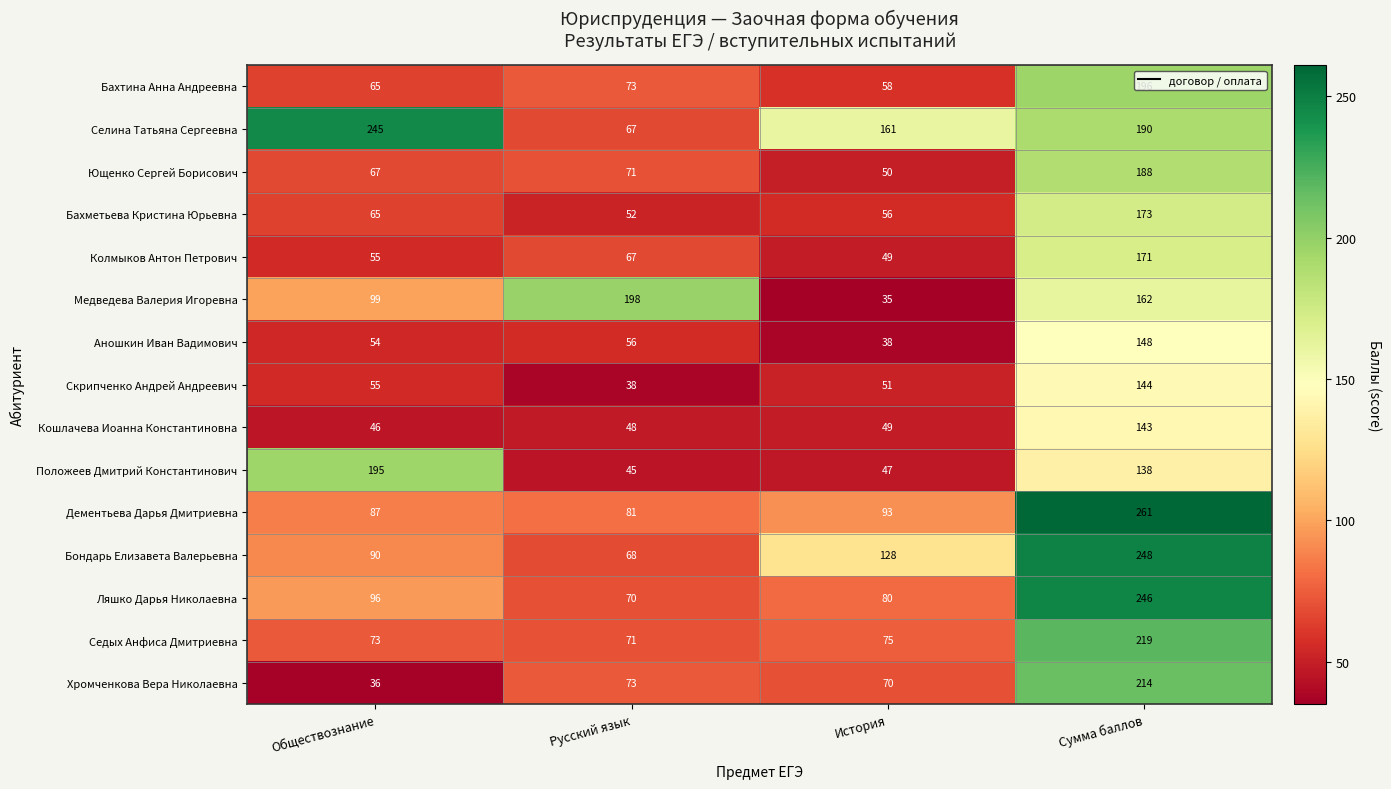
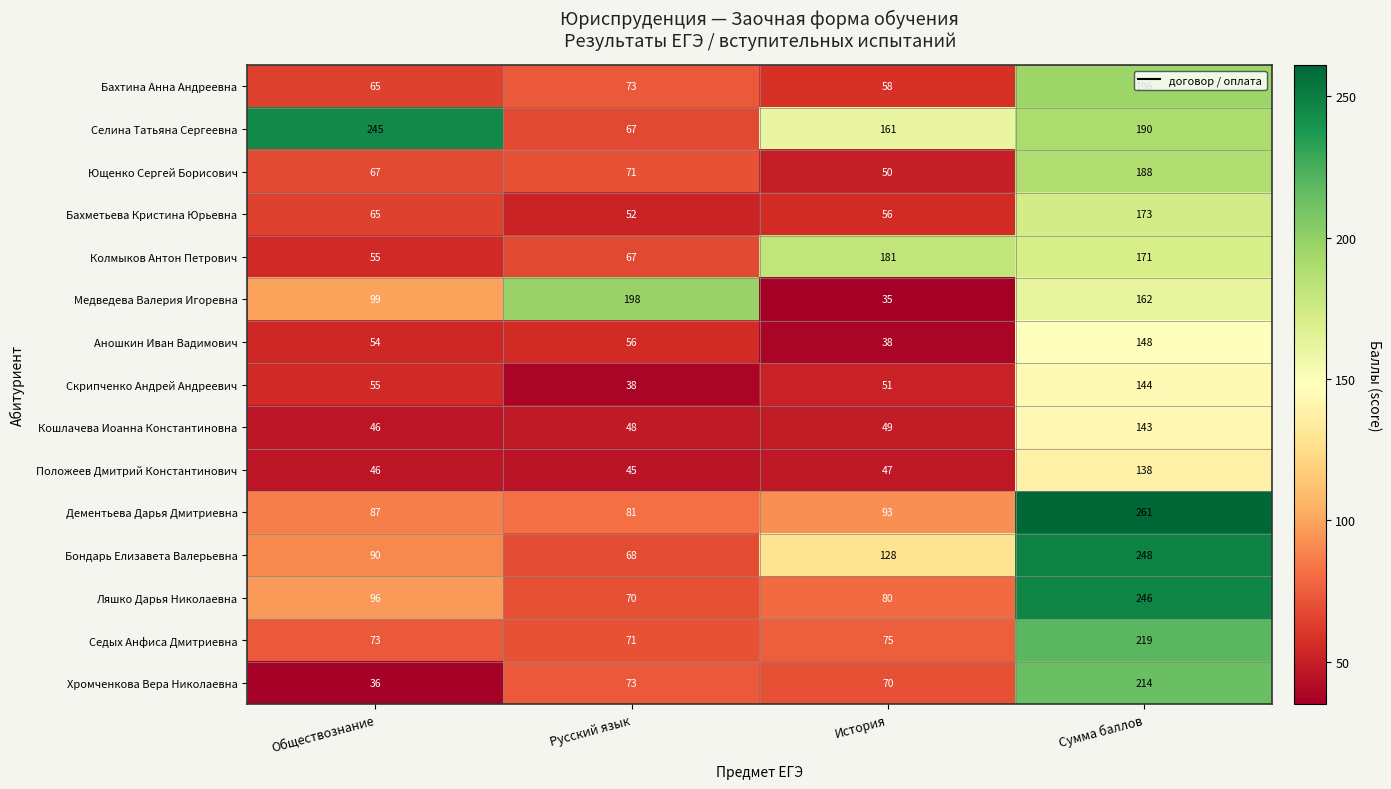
  {
    "Бахтина Анна Андреевна": {
      "Обществознание": 65,
      "Русский язык": 73,
      "История": 58
    },
    "Селина Татьяна Сергеевна": {
      "Обществознание": 245,
      "Русский язык": 67,
      "История": 161,
      "Сумма баллов": 190
    },
    "Ющенко Сергей Борисович": {
      "Обществознание": 67,
      "Русский язык": 71,
      "История": 50,
      "Сумма баллов": 188
    },
    "Бахметьева Кристина Юрьевна": {
      "Обществознание": 65,
      "Русский язык": 52,
      "История": 56,
      "Сумма баллов": 173
    },
    "Колмыков Антон Петрович": {
      "Обществознание": 55,
      "Русский язык": 67,
-     "История": 49,
+     "История": 181,
      "Сумма баллов": 171
    },
    "Медведева Валерия Игоревна": {
      "Обществознание": 99,
      "Русский язык": 198,
      "История": 35,
      "Сумма баллов": 162
    },
    "Аношкин Иван Вадимович": {
      "Обществознание": 54,
      "Русский язык": 56,
      "История": 38,
      "Сумма баллов": 148
    },
    "Скрипченко Андрей Андреевич": {
      "Обществознание": 55,
      "Русский язык": 38,
      "История": 51,
      "Сумма баллов": 144
    },
    "Кошлачева Иоанна Константиновна": {
      "Обществознание": 46,
      "Русский язык": 48,
      "История": 49,
      "Сумма баллов": 143
    },
    "Положеев Дмитрий Константинович": {
-     "Обществознание": 195,
+     "Обществознание": 46,
      "Русский язык": 45,
      "История": 47,
      "Сумма баллов": 138
    },
    "Дементьева Дарья Дмитриевна": {
      "Обществознание": 87,
      "Русский язык": 81,
      "История": 93,
      "Сумма баллов": 261
    },
    "Бондарь Елизавета Валерьевна": {
      "Обществознание": 90,
      "Русский язык": 68,
      "История": 128,
      "Сумма баллов": 248
    },
    "Ляшко Дарья Николаевна": {
      "Обществознание": 96,
      "Русский язык": 70,
      "История": 80,
      "Сумма баллов": 246
    },
    "Седых Анфиса Дмитриевна": {
      "Обществознание": 73,
      "Русский язык": 71,
      "История": 75,
      "Сумма баллов": 219
    },
    "Хромченкова Вера Николаевна": {
      "Обществознание": 36,
      "Русский язык": 73,
      "История": 70,
      "Сумма баллов": 214
    }
  }
